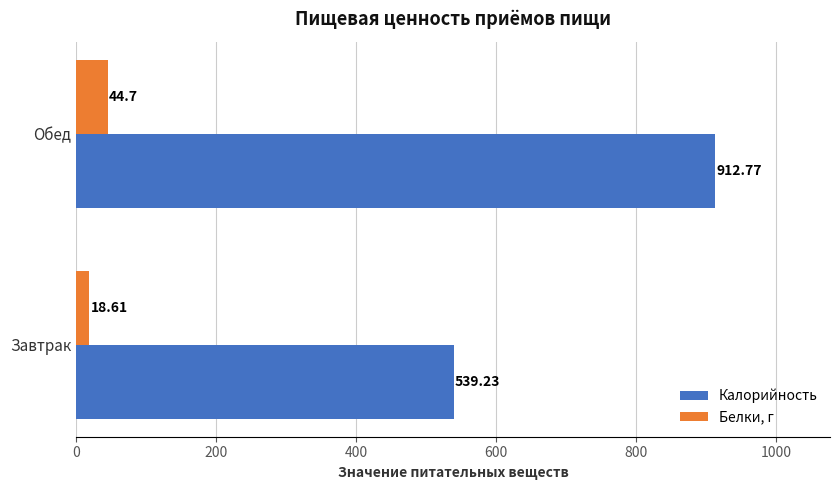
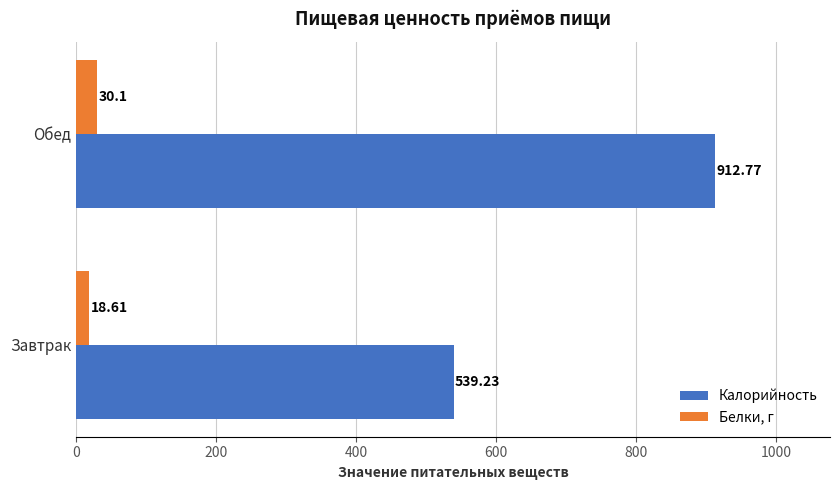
  {
    "Калорийность": {
      "Обед": 912.77,
      "Завтрак": 539.23
    },
    "Белки, г": {
-     "Обед": 44.7,
+     "Обед": 30.1,
      "Завтрак": 18.61
    }
  }
